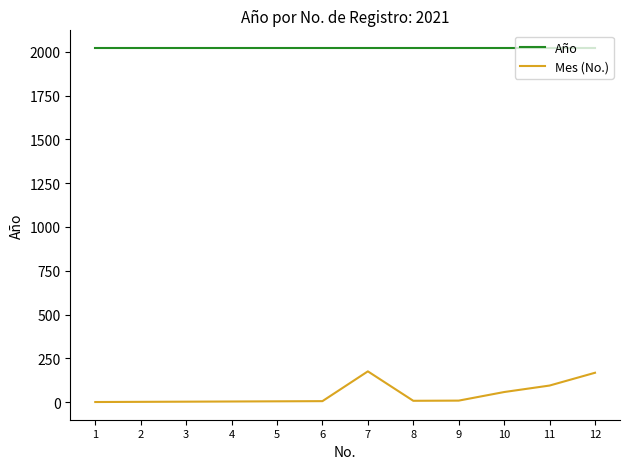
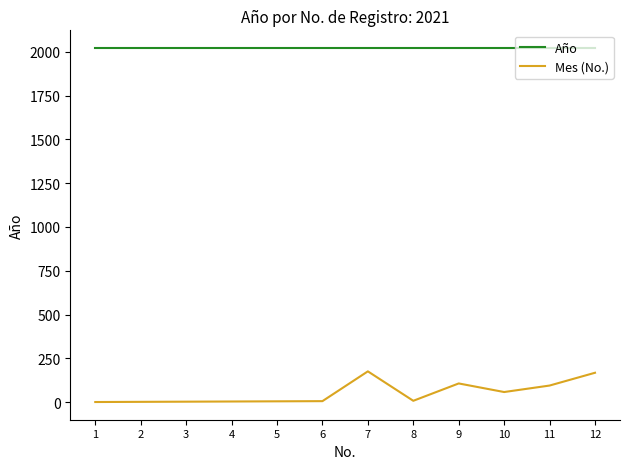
  {
    "Año": {
      "1": 2020,
      "2": 2020,
      "3": 2020,
      "4": 2020,
      "5": 2020,
      "6": 2020,
      "7": 2020,
      "8": 2020,
      "9": 2020,
      "10": 2020
    },
    "Mes (No.)": {
      "1": 0,
      "2": 0,
      "3": 0,
      "4": 0,
      "5": 10,
      "6": 10,
      "7": 180,
      "8": 10,
-     "9": 10,
+     "9": 110,
      "10": 60,
      "11": 100,
      "12": 170
    }
  }
